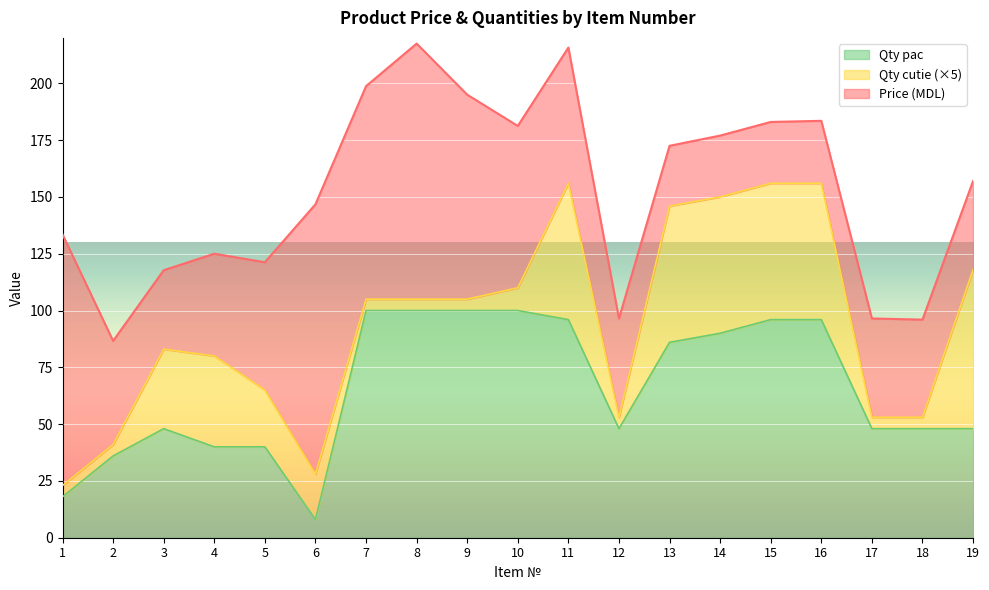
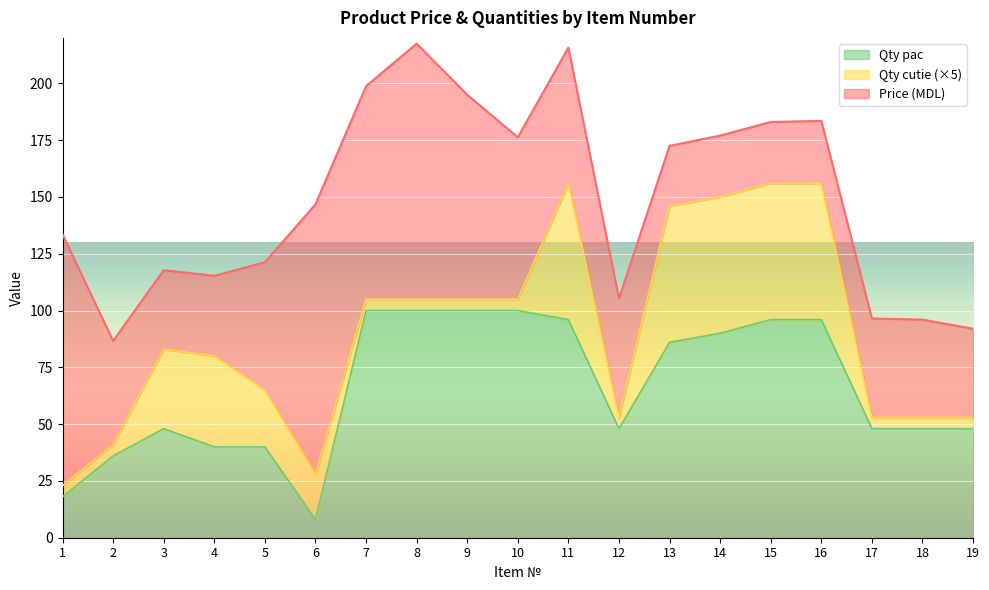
  {
    "Qty pac": {
      "1": 18,
      "2": 36,
      "3": 48,
      "4": 40,
      "5": 40,
      "6": 8,
      "7": 100,
      "8": 100,
      "9": 100,
      "10": 100,
      "11": 96,
      "12": 48,
      "13": 86,
      "14": 90,
      "15": 96,
      "16": 96,
      "17": 48,
      "18": 48,
      "19": 48
    },
    "Qty cutie (×5)": {
      "1": 5,
      "2": 5,
      "3": 35,
      "4": 40,
      "5": 25,
      "6": 20,
      "7": 5,
      "8": 5,
      "9": 5,
-     "10": 10,
+     "10": 5,
      "11": 60,
      "12": 5,
      "13": 60,
      "14": 60,
      "15": 60,
      "16": 60,
      "17": 5,
      "18": 5,
-     "19": 70
+     "19": 5
    },
    "Price (MDL)": {
      "1": 111,
      "2": 46,
      "3": 35,
-     "4": 45,
+     "4": 35,
      "5": 56,
      "6": 119,
      "7": 94,
      "8": 113,
      "9": 90,
      "10": 71,
      "11": 60,
-     "12": 44,
+     "12": 52,
      "13": 27,
      "14": 27,
      "15": 27,
      "16": 28,
      "17": 44,
      "18": 43,
      "19": 39
    }
  }
